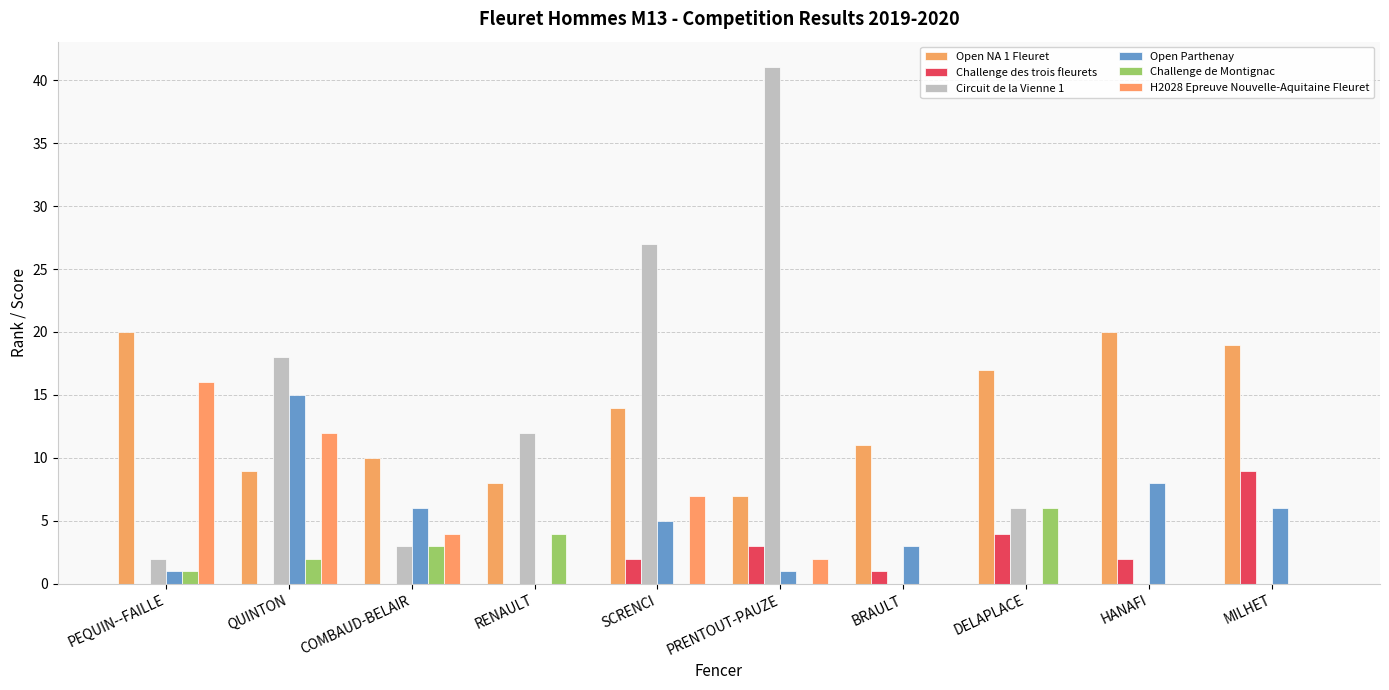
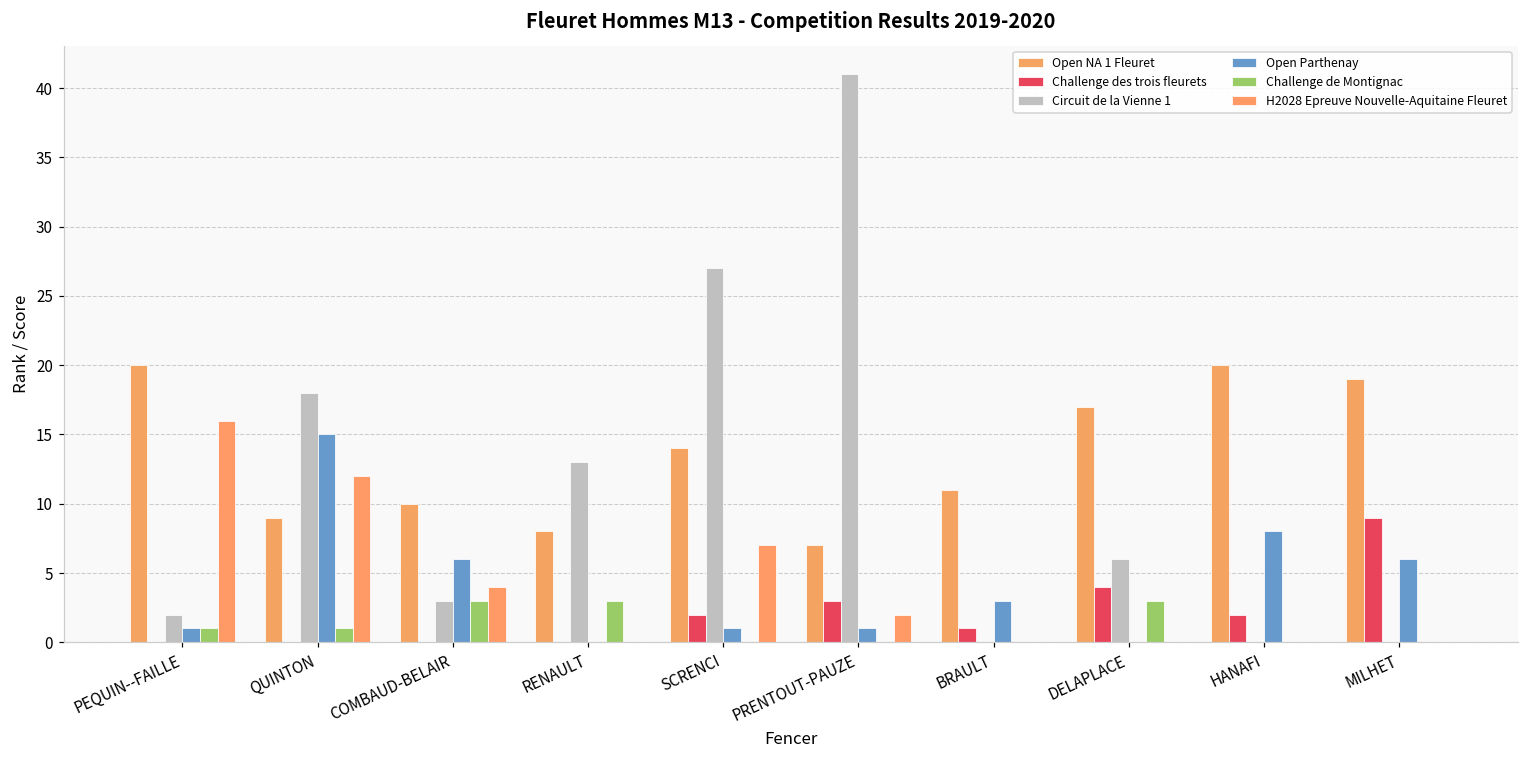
  {
    "Challenge des trois fleurets": {
      "PEQUIN--FAILLE": 0,
      "QUINTON": 0,
      "COMBAUD-BELAIR": 0,
      "RENAULT": 0,
      "SCRENCI": 2,
      "PRENTOUT-PAUZE": 3,
      "BRAULT": 1,
      "DELAPLACE": 4,
      "HANAFI": 2,
      "MILHET": 9
    },
    "Circuit de la Vienne 1": {
      "PEQUIN--FAILLE": 2,
      "QUINTON": 18,
      "COMBAUD-BELAIR": 3,
-     "RENAULT": 12,
+     "RENAULT": 13,
      "SCRENCI": 27,
      "PRENTOUT-PAUZE": 41,
      "BRAULT": 0,
      "DELAPLACE": 6,
      "HANAFI": 0,
      "MILHET": 0
    },
    "Open Parthenay": {
      "PEQUIN--FAILLE": 1,
      "QUINTON": 15,
      "COMBAUD-BELAIR": 6,
      "RENAULT": 0,
-     "SCRENCI": 5,
+     "SCRENCI": 1,
      "PRENTOUT-PAUZE": 1,
      "BRAULT": 3,
      "DELAPLACE": 0,
      "HANAFI": 8,
      "MILHET": 6
    },
    "Challenge de Montignac": {
      "PEQUIN--FAILLE": 1,
-     "QUINTON": 2,
+     "QUINTON": 1,
      "COMBAUD-BELAIR": 3,
-     "RENAULT": 4,
+     "RENAULT": 3,
      "SCRENCI": 0,
      "PRENTOUT-PAUZE": 0,
      "BRAULT": 0,
-     "DELAPLACE": 6,
+     "DELAPLACE": 3,
      "HANAFI": 0,
      "MILHET": 0
    }
  }
